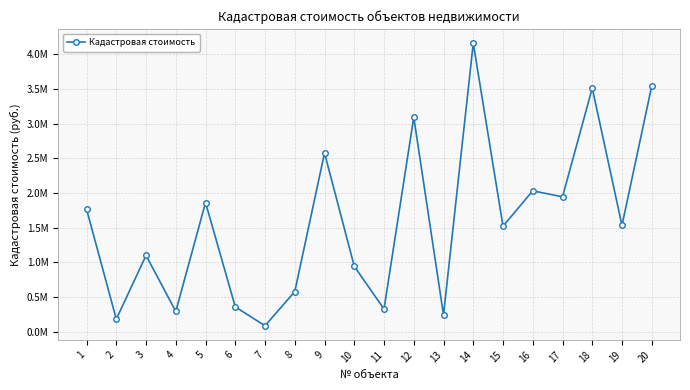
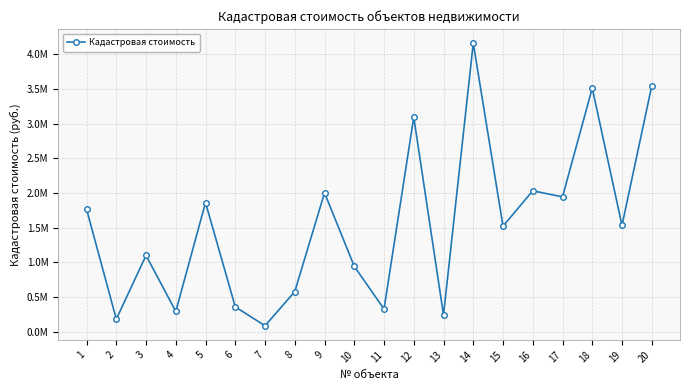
  {
    "1": 1800000,
    "2": 200000,
    "3": 1100000,
    "4": 300000,
    "5": 1900000,
    "6": 400000,
    "7": 100000,
    "8": 600000,
-   "9": 2600000,
+   "9": 2000000,
    "10": 900000,
    "11": 300000,
    "12": 3100000,
    "13": 200000,
    "14": 4200000,
    "15": 1500000,
    "16": 2000000,
    "17": 1900000,
    "18": 3500000,
    "19": 1500000,
    "20": 3500000
  }
